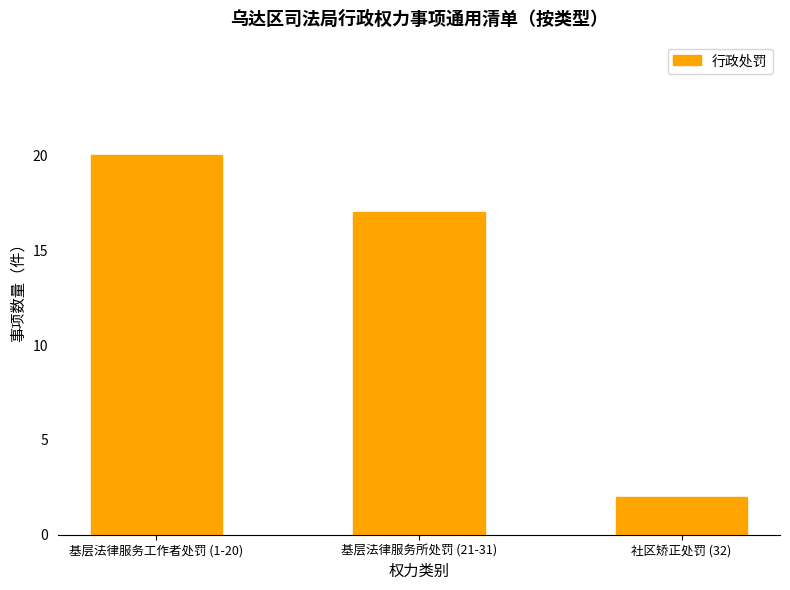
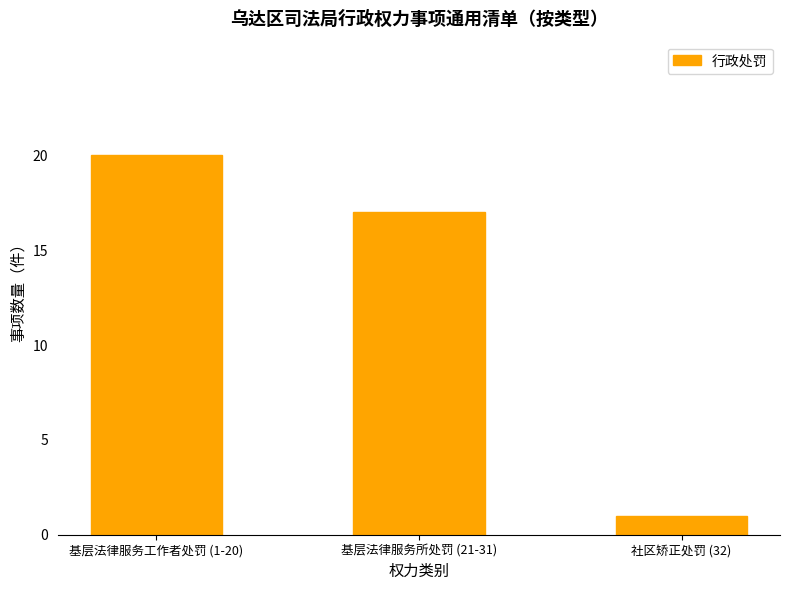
  {
    "基层法律服务工作者处罚 (1-20)": 20,
    "基层法律服务所处罚 (21-31)": 17,
-   "社区矫正处罚 (32)": 2
+   "社区矫正处罚 (32)": 1
  }
